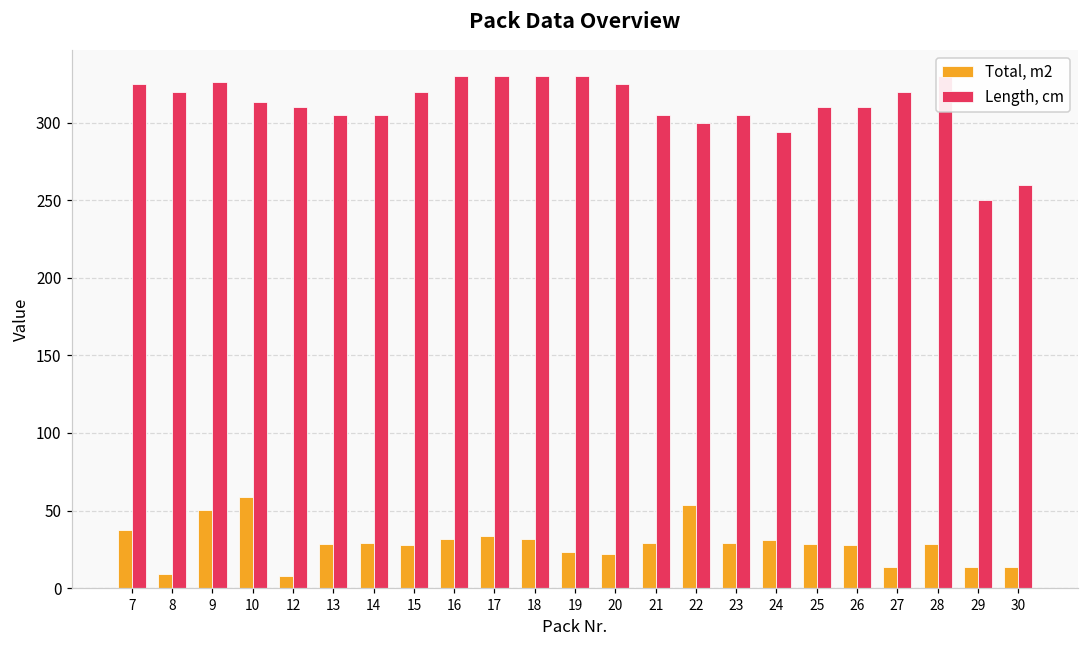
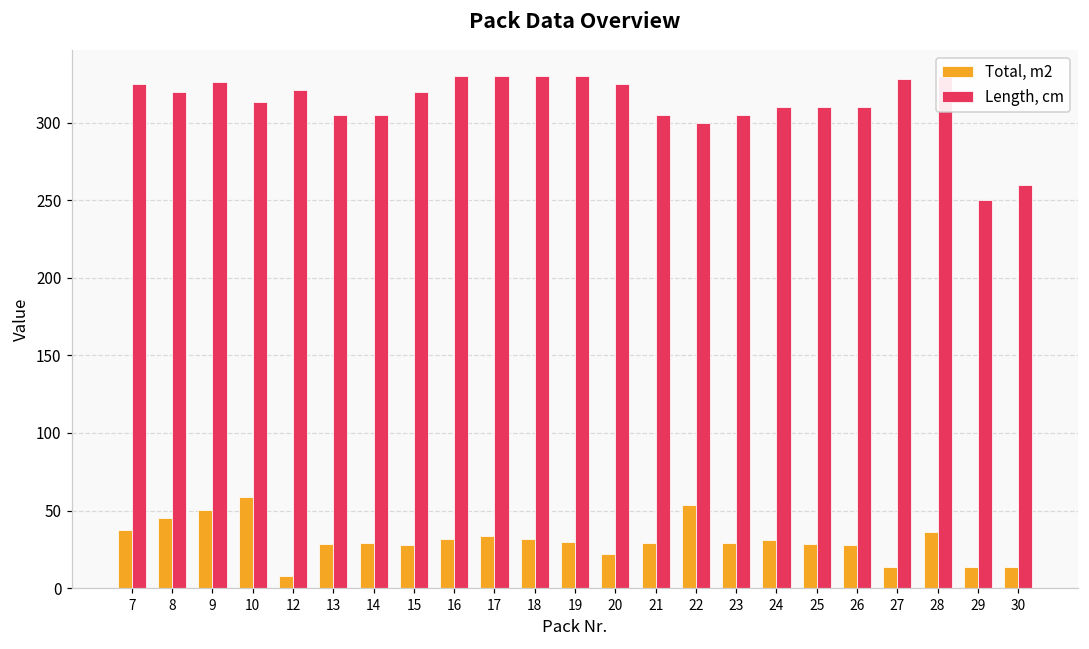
  {
    "Total, m2": {
      "7": 37,
-     "8": 9,
+     "8": 45,
      "9": 50,
      "10": 59,
      "12": 8,
      "13": 28,
      "14": 29,
      "15": 28,
      "16": 32,
      "17": 34,
      "18": 32,
-     "19": 23,
+     "19": 30,
      "20": 22,
      "21": 29,
      "22": 54,
      "23": 29,
      "24": 31,
      "25": 29,
      "26": 28,
      "27": 14,
-     "28": 29,
+     "28": 36,
      "29": 14,
      "30": 14
    },
    "Length, cm": {
      "7": 325,
      "8": 320,
      "9": 326,
      "10": 313,
-     "12": 310,
+     "12": 321,
      "13": 305,
      "14": 305,
      "15": 320,
      "16": 330,
      "17": 330,
      "18": 330,
      "19": 330,
      "20": 325,
      "21": 305,
      "22": 300,
      "23": 305,
-     "24": 294,
+     "24": 310,
      "25": 310,
      "26": 310,
-     "27": 320,
+     "27": 328,
      "29": 250,
      "30": 260
    }
  }
